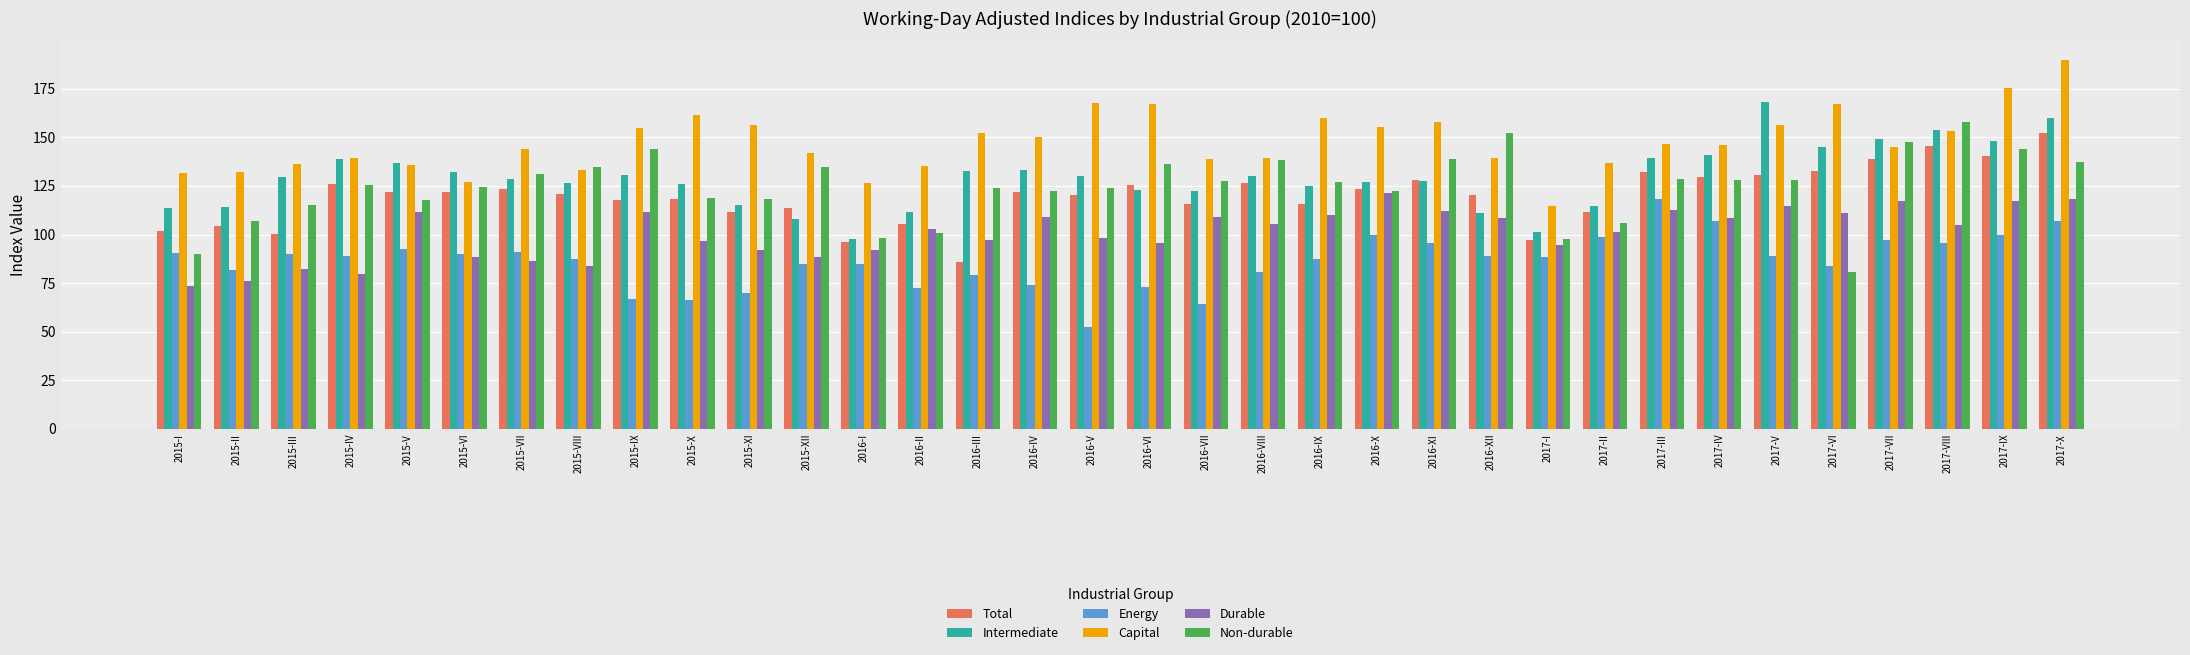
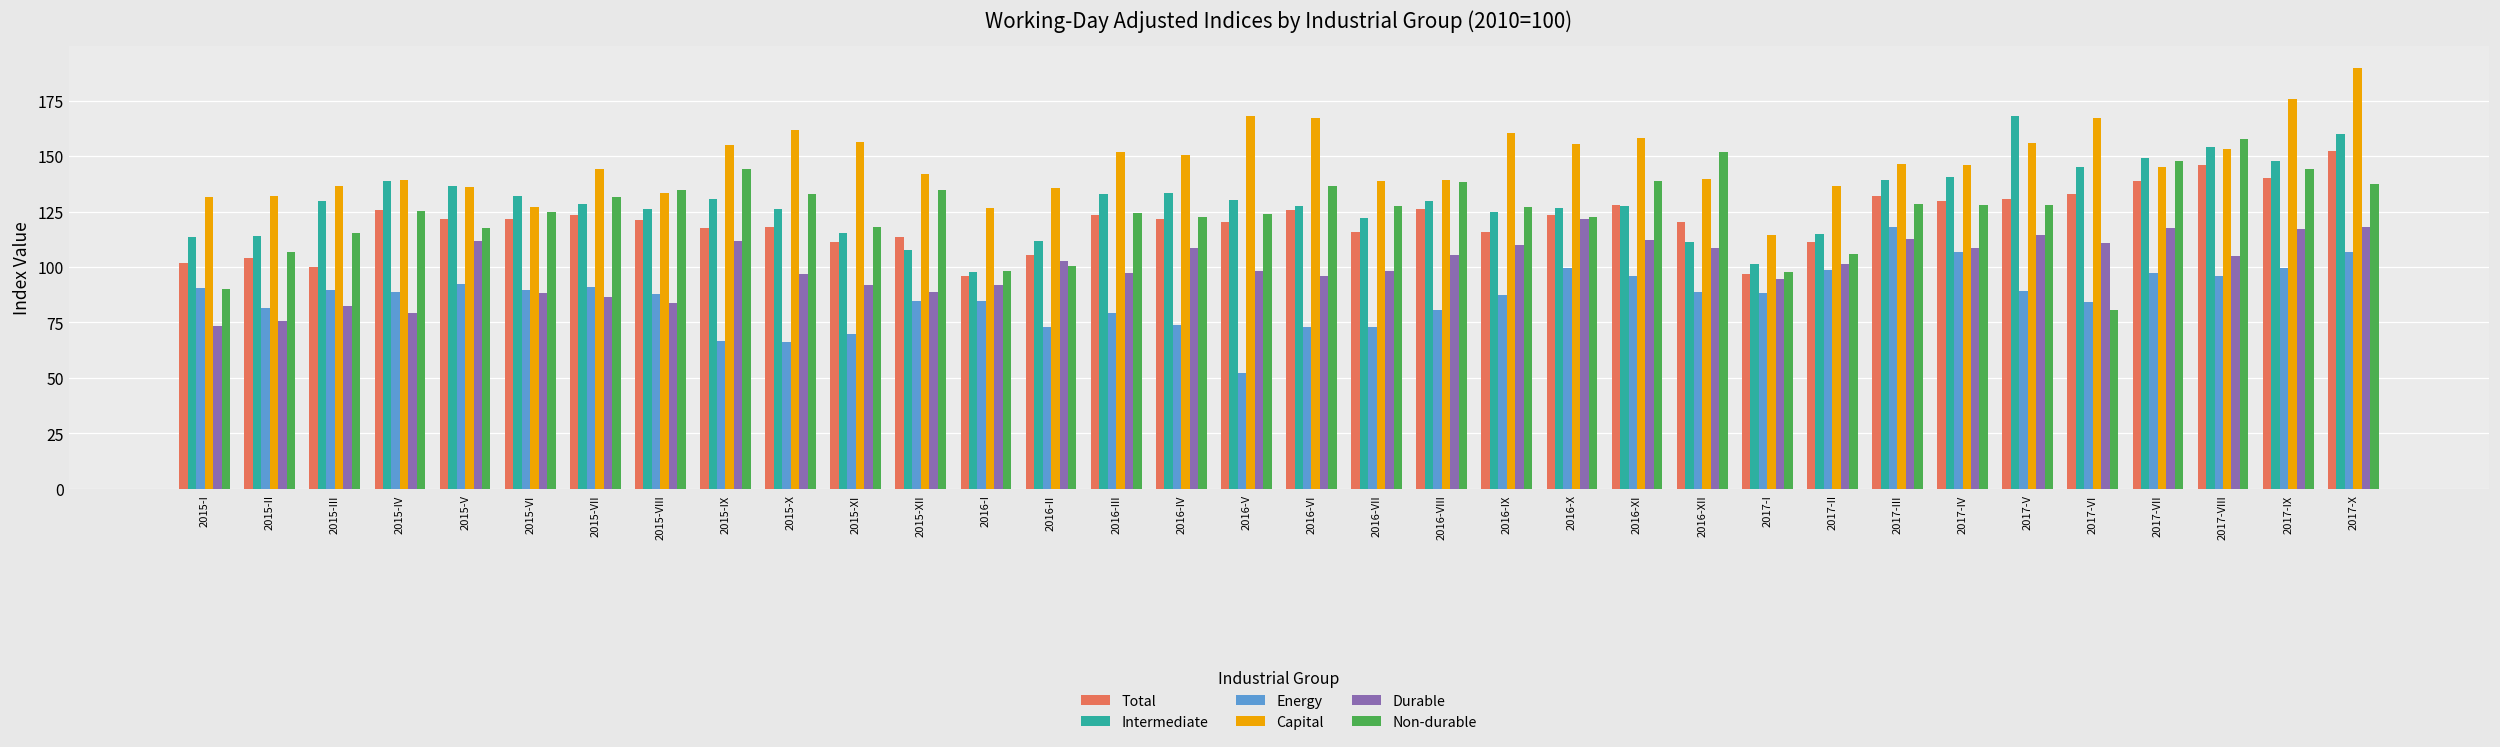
  {
    "Total": {
      "2015-I": 102,
      "2015-II": 104,
      "2015-III": 100,
      "2015-IV": 126,
      "2015-V": 122,
      "2015-VI": 122,
      "2015-VII": 123,
      "2015-VIII": 121,
      "2015-IX": 118,
      "2015-X": 118,
      "2015-XI": 111,
      "2015-XII": 114,
      "2016-I": 96,
      "2016-II": 105,
-     "2016-III": 86,
+     "2016-III": 123,
      "2016-IV": 122,
      "2016-V": 120,
      "2016-VI": 126,
      "2016-VII": 116,
      "2016-VIII": 126,
      "2016-IX": 116,
      "2016-X": 123,
      "2016-XI": 128,
      "2016-XII": 120,
      "2017-I": 97,
      "2017-II": 111,
      "2017-III": 132,
      "2017-IV": 130,
      "2017-V": 131,
      "2017-VI": 133,
      "2017-VII": 139,
      "2017-VIII": 146,
      "2017-IX": 140,
      "2017-X": 152
    },
    "Intermediate": {
      "2015-I": 113,
      "2015-II": 114,
      "2015-III": 130,
      "2015-IV": 139,
      "2015-V": 137,
      "2015-VI": 132,
      "2015-VII": 128,
      "2015-VIII": 126,
      "2015-IX": 131,
      "2015-X": 126,
      "2015-XI": 115,
      "2015-XII": 108,
      "2016-I": 98,
      "2016-II": 112,
      "2016-III": 133,
      "2016-IV": 133,
      "2016-V": 130,
-     "2016-VI": 123,
+     "2016-VI": 127,
      "2016-VII": 122,
      "2016-VIII": 130,
      "2016-IX": 125,
      "2016-X": 127,
      "2016-XI": 127,
      "2016-XII": 111,
      "2017-I": 101,
      "2017-II": 115,
      "2017-III": 139,
      "2017-IV": 141,
      "2017-V": 168,
      "2017-VI": 145,
      "2017-VII": 149,
      "2017-VIII": 154,
      "2017-IX": 148,
      "2017-X": 160
    },
    "Energy": {
      "2015-I": 91,
      "2015-II": 82,
      "2015-III": 90,
      "2015-IV": 89,
      "2015-V": 92,
      "2015-VI": 90,
      "2015-VII": 91,
      "2015-VIII": 88,
      "2015-IX": 67,
      "2015-X": 66,
      "2015-XI": 70,
      "2015-XII": 85,
      "2016-I": 85,
      "2016-II": 73,
      "2016-III": 79,
      "2016-IV": 74,
      "2016-V": 52,
      "2016-VI": 73,
-     "2016-VII": 64,
+     "2016-VII": 73,
      "2016-VIII": 81,
      "2016-IX": 87,
      "2016-X": 100,
      "2016-XI": 96,
      "2016-XII": 89,
      "2017-I": 88,
      "2017-II": 99,
      "2017-III": 118,
      "2017-IV": 107,
      "2017-V": 89,
      "2017-VI": 84,
      "2017-VII": 97,
      "2017-VIII": 96,
      "2017-IX": 100,
      "2017-X": 107
    },
    "Durable": {
      "2015-I": 74,
      "2015-II": 76,
      "2015-III": 82,
      "2015-IV": 80,
      "2015-V": 112,
      "2015-VI": 88,
      "2015-VII": 86,
      "2015-VIII": 84,
      "2015-IX": 112,
      "2015-X": 97,
      "2015-XI": 92,
      "2015-XII": 89,
      "2016-I": 92,
      "2016-II": 103,
      "2016-III": 97,
      "2016-IV": 109,
      "2016-V": 98,
      "2016-VI": 96,
-     "2016-VII": 109,
+     "2016-VII": 98,
      "2016-VIII": 105,
      "2016-IX": 110,
      "2016-X": 122,
      "2016-XI": 112,
      "2016-XII": 109,
      "2017-I": 95,
      "2017-II": 101,
      "2017-III": 113,
      "2017-IV": 109,
      "2017-V": 115,
      "2017-VI": 111,
      "2017-VII": 117,
      "2017-VIII": 105,
      "2017-IX": 117,
      "2017-X": 118
    },
    "Non-durable": {
      "2015-I": 90,
      "2015-II": 107,
      "2015-III": 115,
      "2015-IV": 125,
      "2015-V": 118,
      "2015-VI": 125,
      "2015-VII": 131,
      "2015-VIII": 135,
      "2015-IX": 144,
-     "2015-X": 119,
+     "2015-X": 133,
      "2015-XI": 118,
      "2015-XII": 135,
      "2016-I": 98,
      "2016-II": 101,
      "2016-III": 124,
      "2016-IV": 122,
      "2016-V": 124,
      "2016-VI": 136,
      "2016-VII": 128,
      "2016-VIII": 139,
      "2016-IX": 127,
      "2016-X": 122,
      "2016-XI": 139,
      "2016-XII": 152,
      "2017-I": 98,
      "2017-II": 106,
      "2017-III": 128,
      "2017-IV": 128,
      "2017-V": 128,
      "2017-VI": 81,
      "2017-VII": 148,
      "2017-VIII": 158,
      "2017-IX": 144,
      "2017-X": 137
    }
  }
